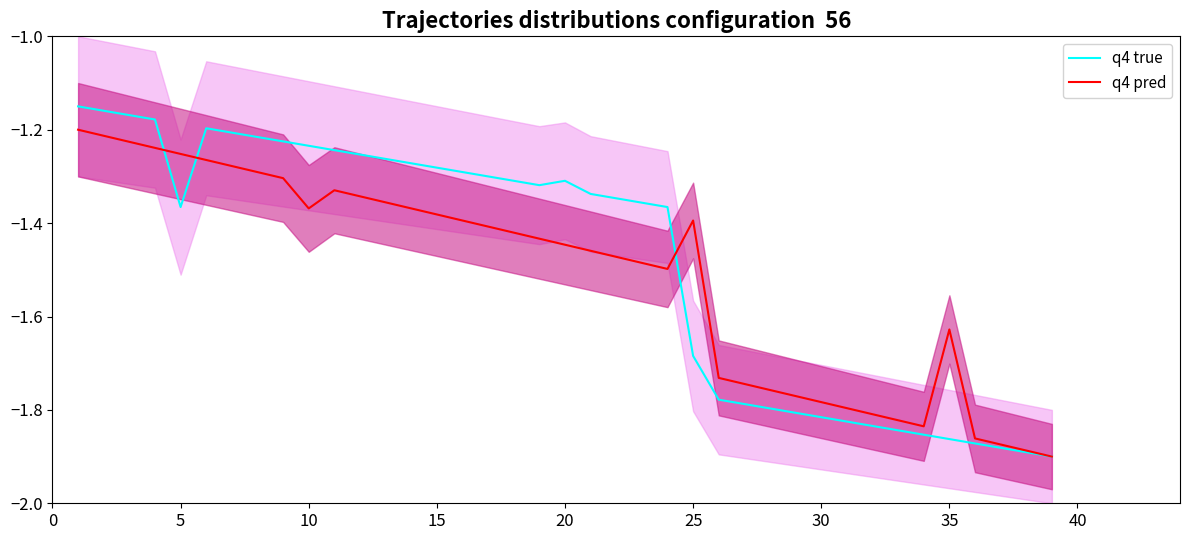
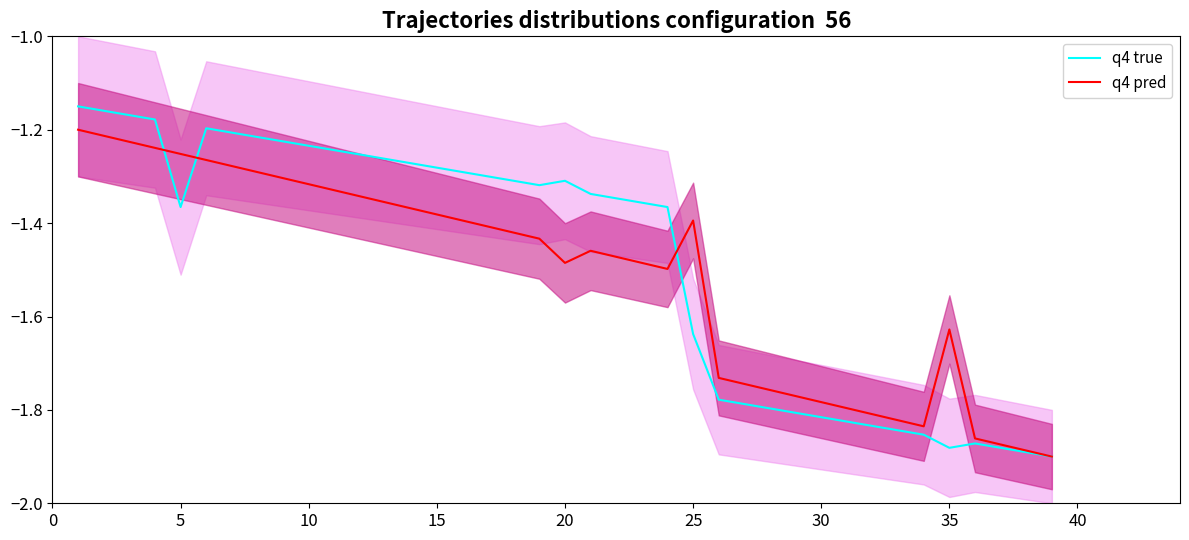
  {
    "q4 true": {
      "5": -1.37,
      "10": -1.23,
      "15": -1.28,
      "20": -1.31,
-     "25": -1.68,
+     "25": -1.64,
      "30": -1.82,
-     "35": -1.86
+     "35": -1.88
    },
    "q4 pred": {
      "5": -1.25,
-     "10": -1.37,
+     "10": -1.32,
      "15": -1.38,
-     "20": -1.45,
+     "20": -1.49,
      "25": -1.39,
      "30": -1.78,
      "35": -1.63
    }
  }
